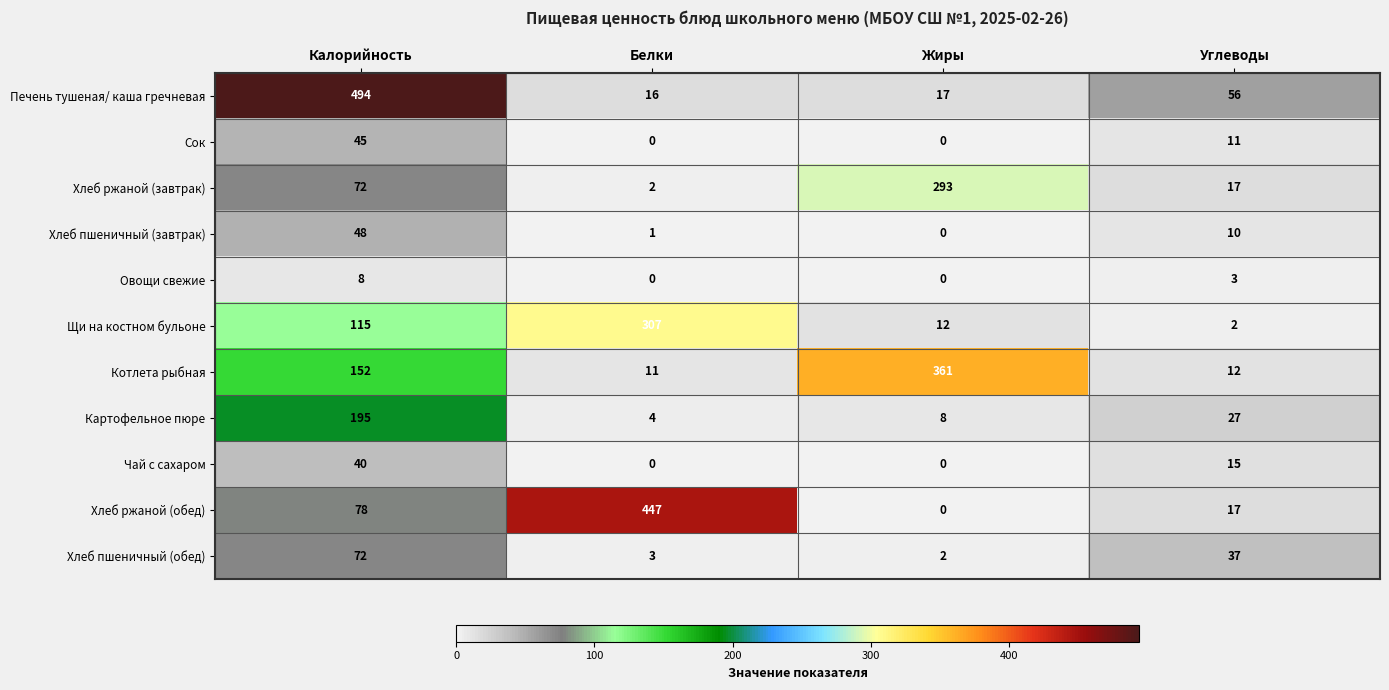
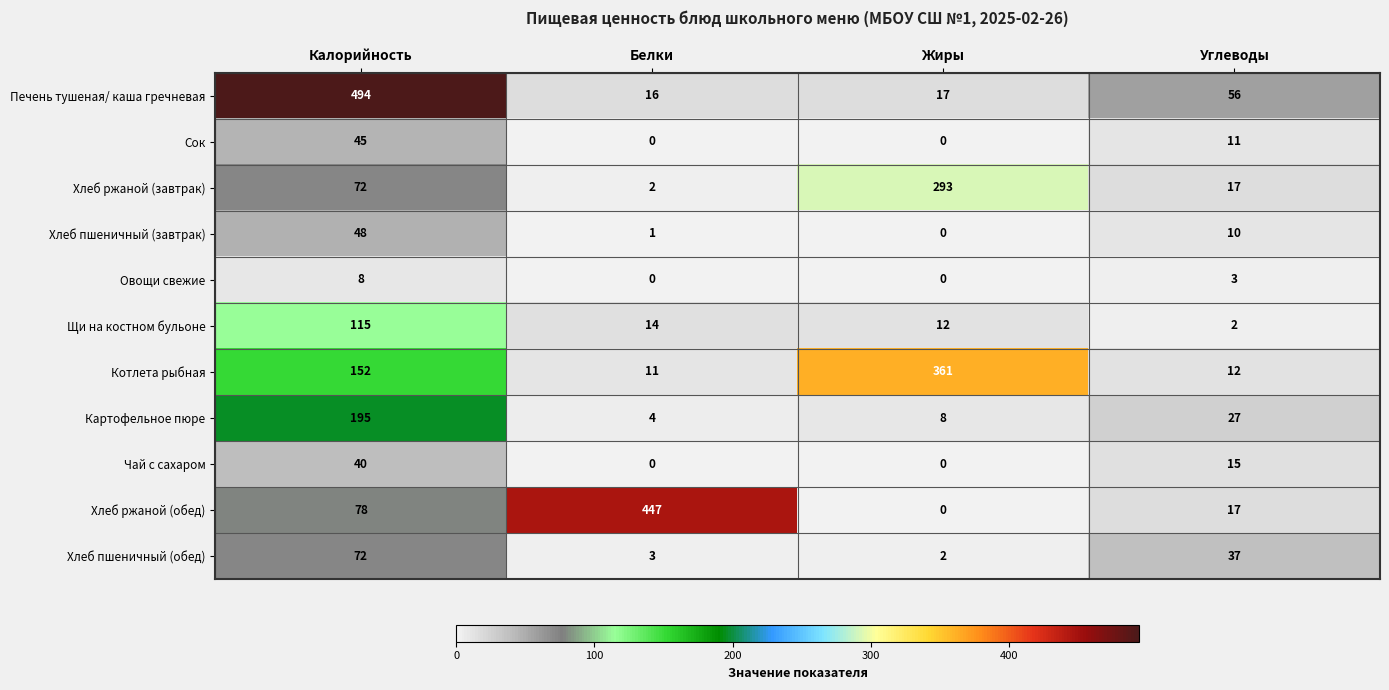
  {
    "Печень тушеная/ каша гречневая": {
      "Калорийность": 494,
      "Белки": 16,
      "Жиры": 17,
      "Углеводы": 56
    },
    "Сок": {
      "Калорийность": 45,
      "Белки": 0,
      "Жиры": 0,
      "Углеводы": 11
    },
    "Хлеб ржаной (завтрак)": {
      "Калорийность": 72,
      "Белки": 2,
      "Жиры": 293,
      "Углеводы": 17
    },
    "Хлеб пшеничный (завтрак)": {
      "Калорийность": 48,
      "Белки": 1,
      "Жиры": 0,
      "Углеводы": 10
    },
    "Овощи свежие": {
      "Калорийность": 8,
      "Белки": 0,
      "Жиры": 0,
      "Углеводы": 3
    },
    "Щи на костном бульоне": {
      "Калорийность": 115,
-     "Белки": 307,
+     "Белки": 14,
      "Жиры": 12,
      "Углеводы": 2
    },
    "Котлета рыбная": {
      "Калорийность": 152,
      "Белки": 11,
      "Жиры": 361,
      "Углеводы": 12
    },
    "Картофельное пюре": {
      "Калорийность": 195,
      "Белки": 4,
      "Жиры": 8,
      "Углеводы": 27
    },
    "Чай с сахаром": {
      "Калорийность": 40,
      "Белки": 0,
      "Жиры": 0,
      "Углеводы": 15
    },
    "Хлеб ржаной (обед)": {
      "Калорийность": 78,
      "Белки": 447,
      "Жиры": 0,
      "Углеводы": 17
    },
    "Хлеб пшеничный (обед)": {
      "Калорийность": 72,
      "Белки": 3,
      "Жиры": 2,
      "Углеводы": 37
    }
  }
